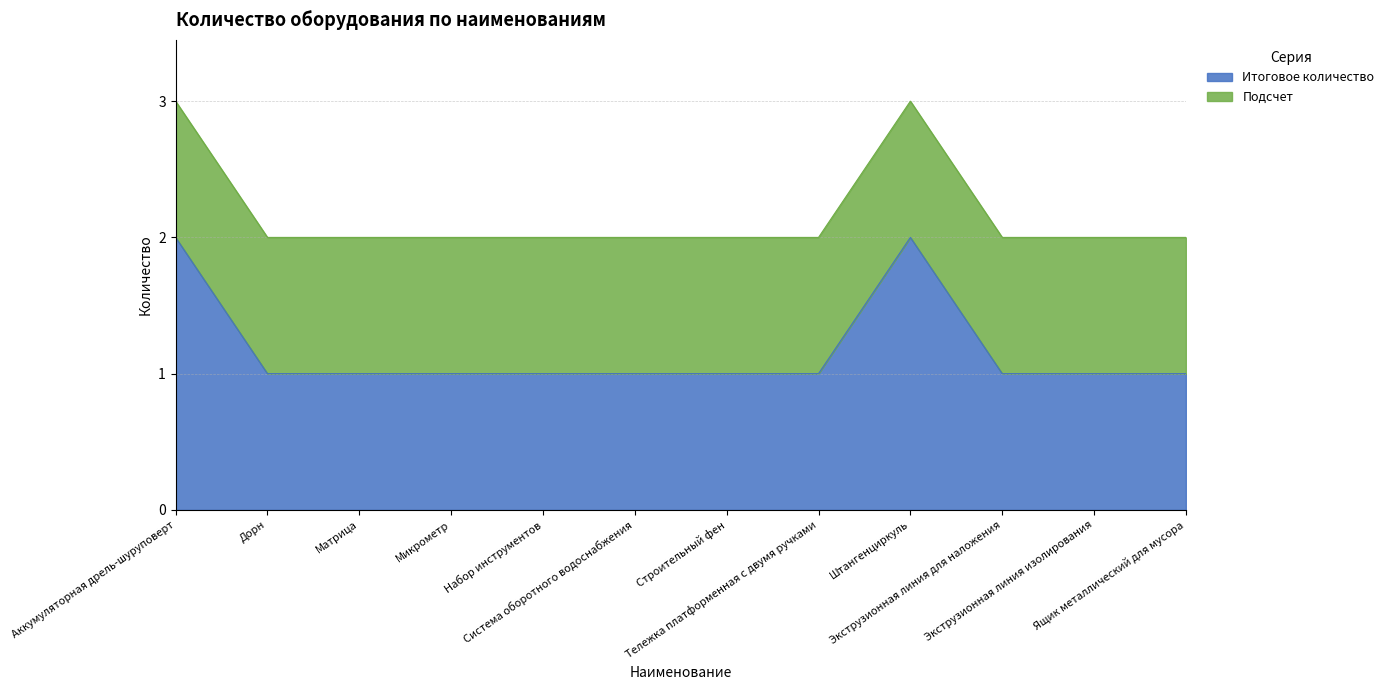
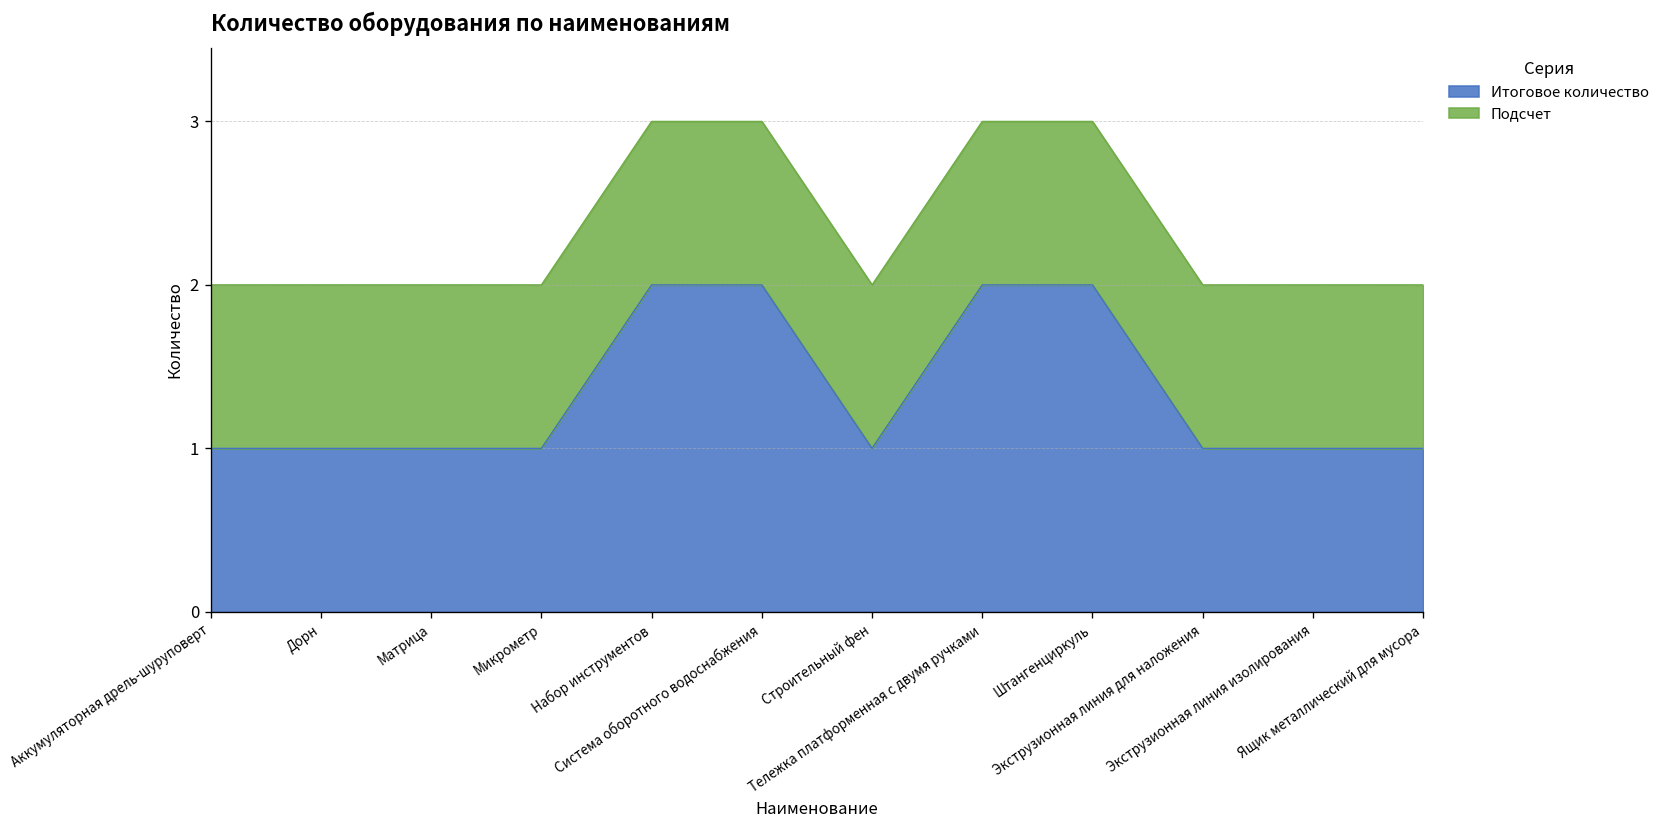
  {
    "Итоговое количество": {
-     "Аккумуляторная дрель-шуруповерт": 2,
+     "Аккумуляторная дрель-шуруповерт": 1,
      "Дорн": 1,
      "Матрица": 1,
      "Микрометр": 1,
-     "Набор инструментов": 1,
-     "Система оборотного водоснабжения": 1,
+     "Набор инструментов": 2,
+     "Система оборотного водоснабжения": 2,
      "Строительный фен": 1,
-     "Тележка платформенная с двумя ручками": 1,
+     "Тележка платформенная с двумя ручками": 2,
      "Штангенциркуль": 2,
      "Экструзионная линия для наложения": 1,
      "Экструзионная линия изолирования": 1,
      "Ящик металлический для мусора": 1
    },
    "Подсчет": {
      "Аккумуляторная дрель-шуруповерт": 1,
      "Дорн": 1,
      "Матрица": 1,
      "Микрометр": 1,
      "Набор инструментов": 1,
      "Система оборотного водоснабжения": 1,
      "Строительный фен": 1,
      "Тележка платформенная с двумя ручками": 1,
      "Штангенциркуль": 1,
      "Экструзионная линия для наложения": 1,
      "Экструзионная линия изолирования": 1,
      "Ящик металлический для мусора": 1
    }
  }
